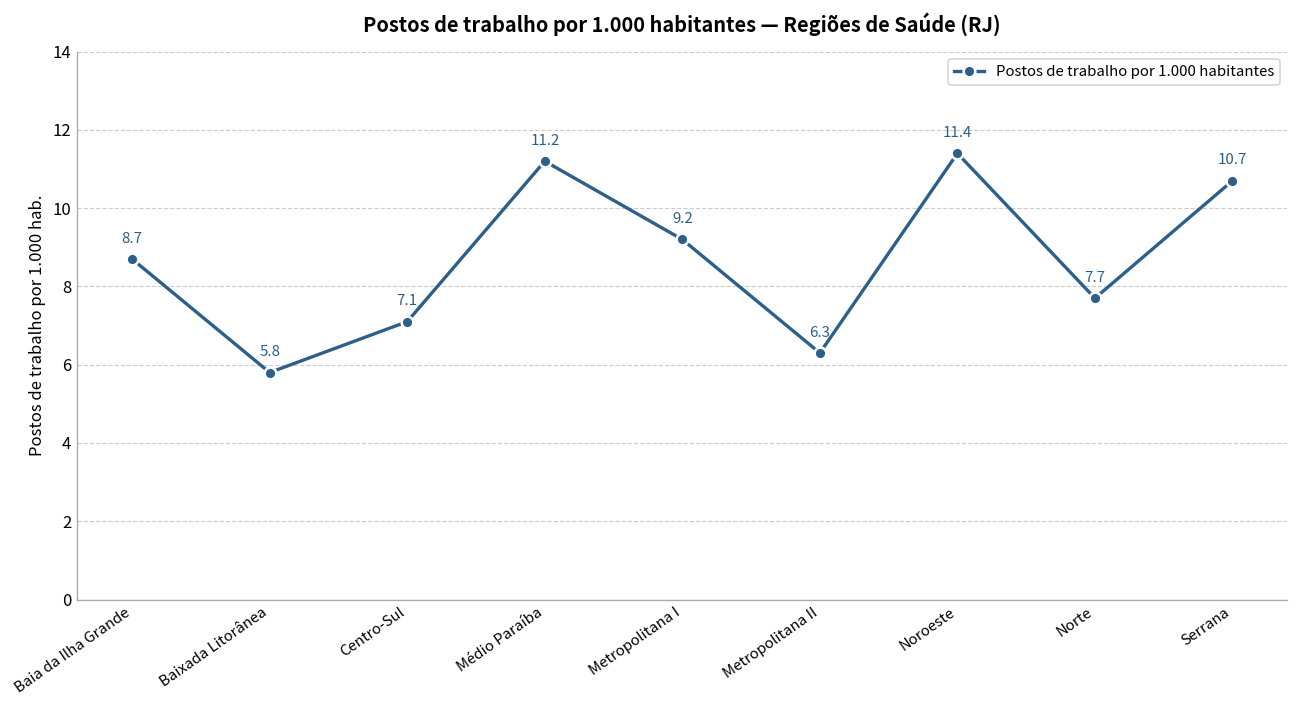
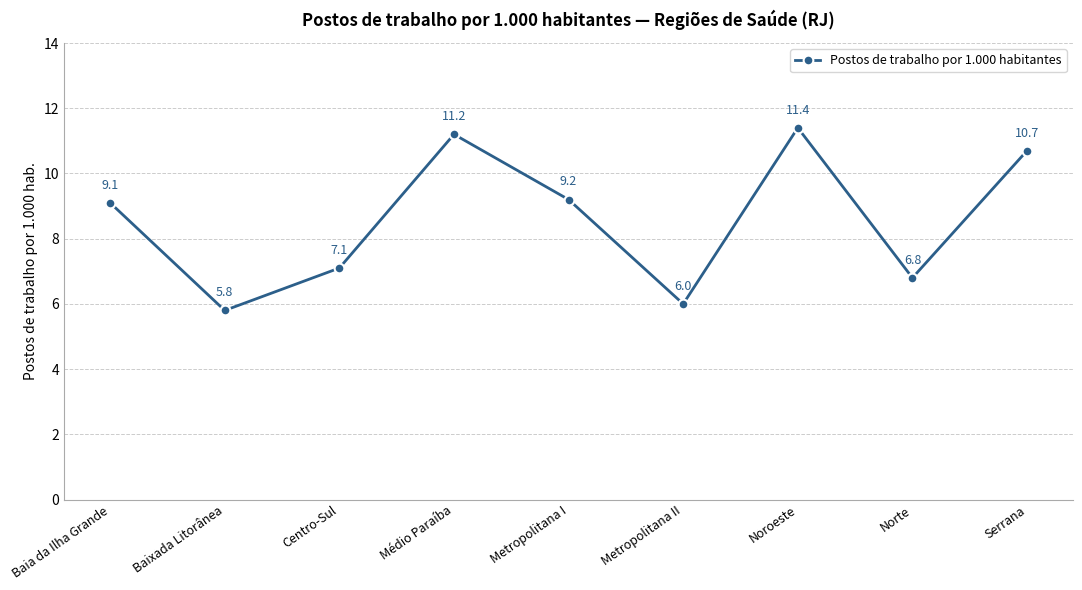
  {
-   "Baia da Ilha Grande": 8.7,
+   "Baia da Ilha Grande": 9.1,
    "Baixada Litorânea": 5.8,
    "Centro-Sul": 7.1,
    "Médio Paraíba": 11.2,
    "Metropolitana I": 9.2,
-   "Metropolitana II": 6.3,
+   "Metropolitana II": 6.0,
    "Noroeste": 11.4,
-   "Norte": 7.7,
+   "Norte": 6.8,
    "Serrana": 10.7
  }
